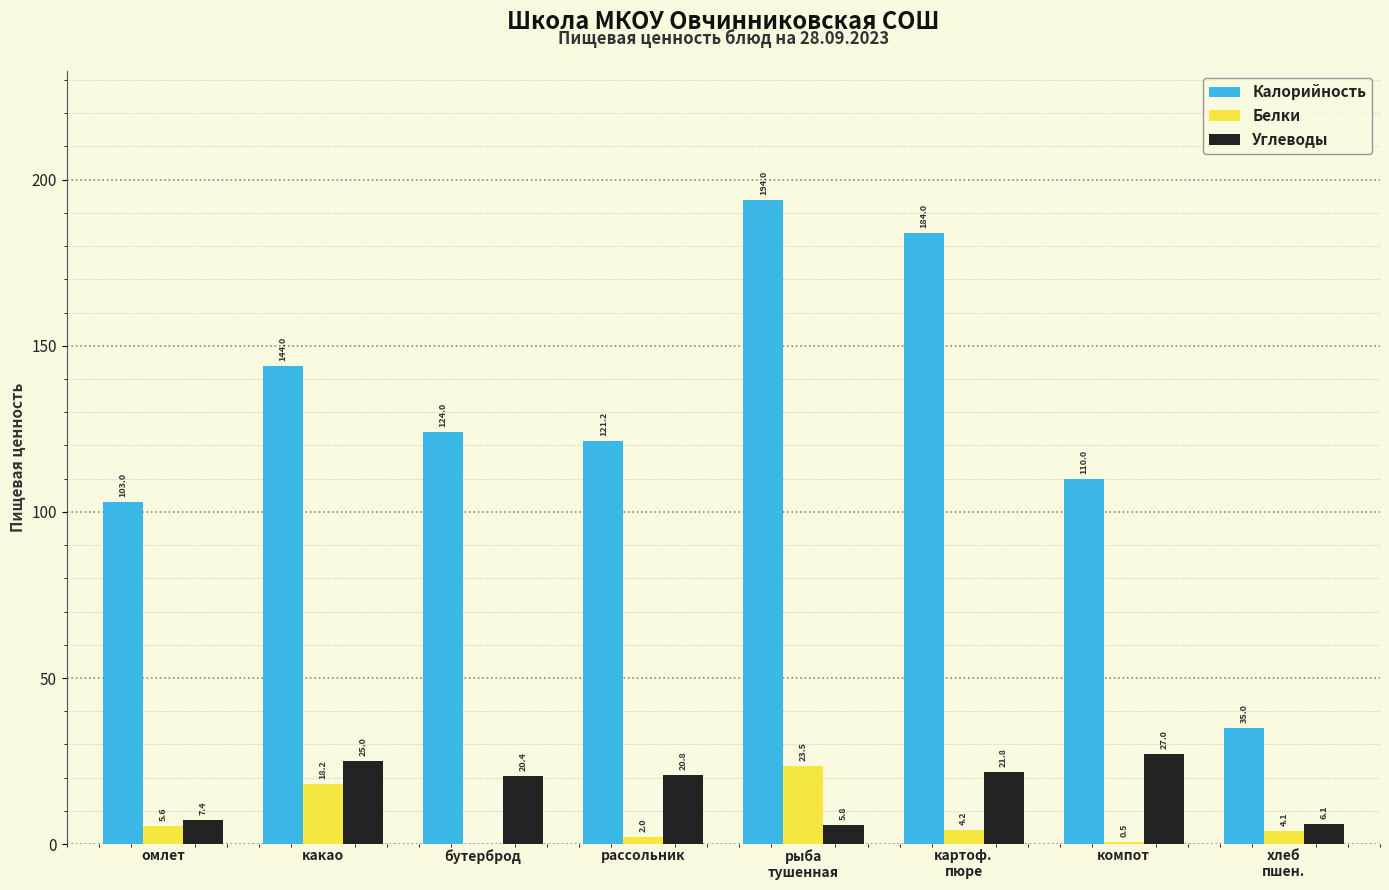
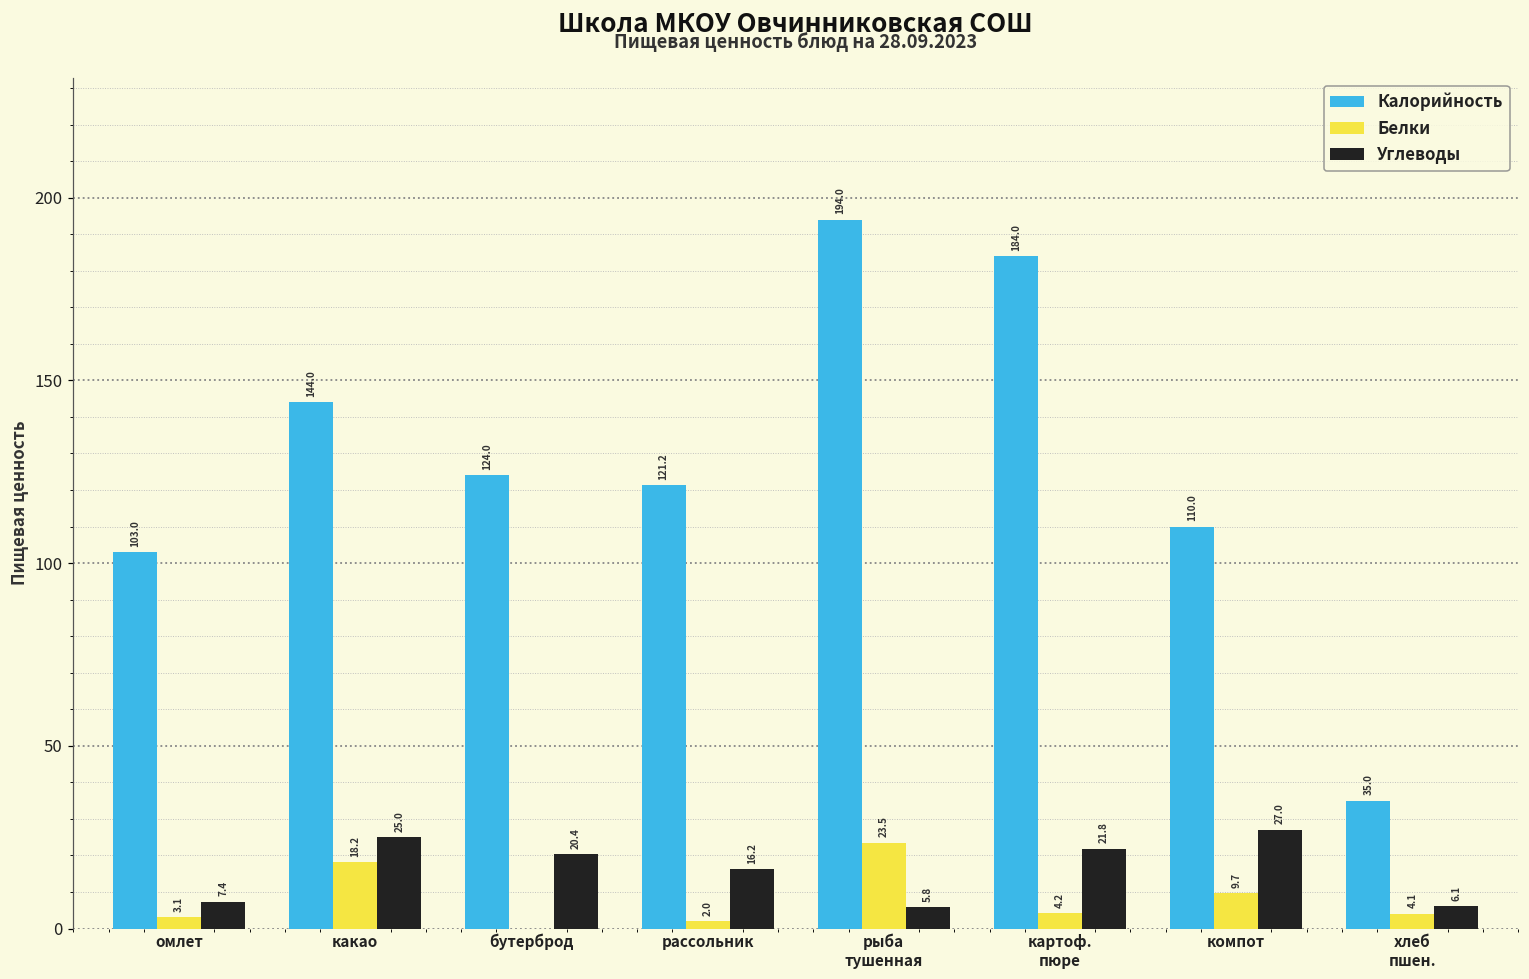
  {
    "Калорийность": {
      "омлет": 103.0,
      "какао": 144.0,
      "бутерброд": 124.0,
      "рассольник": 121.2,
      "рыба тушенная": 194.0,
      "картоф. пюре": 184.0,
      "компот": 110.0,
      "хлеб пшен.": 35.0
    },
    "Белки": {
-     "омлет": 5.6,
+     "омлет": 3.1,
      "какао": 18.2,
      "рассольник": 2.0,
      "рыба тушенная": 23.5,
      "картоф. пюре": 4.2,
-     "компот": 0.5,
+     "компот": 9.7,
      "хлеб пшен.": 4.1
    },
    "Углеводы": {
      "омлет": 7.4,
      "какао": 25.0,
      "бутерброд": 20.4,
-     "рассольник": 20.8,
+     "рассольник": 16.2,
      "рыба тушенная": 5.8,
      "картоф. пюре": 21.8,
      "компот": 27.0,
      "хлеб пшен.": 6.1
    }
  }
